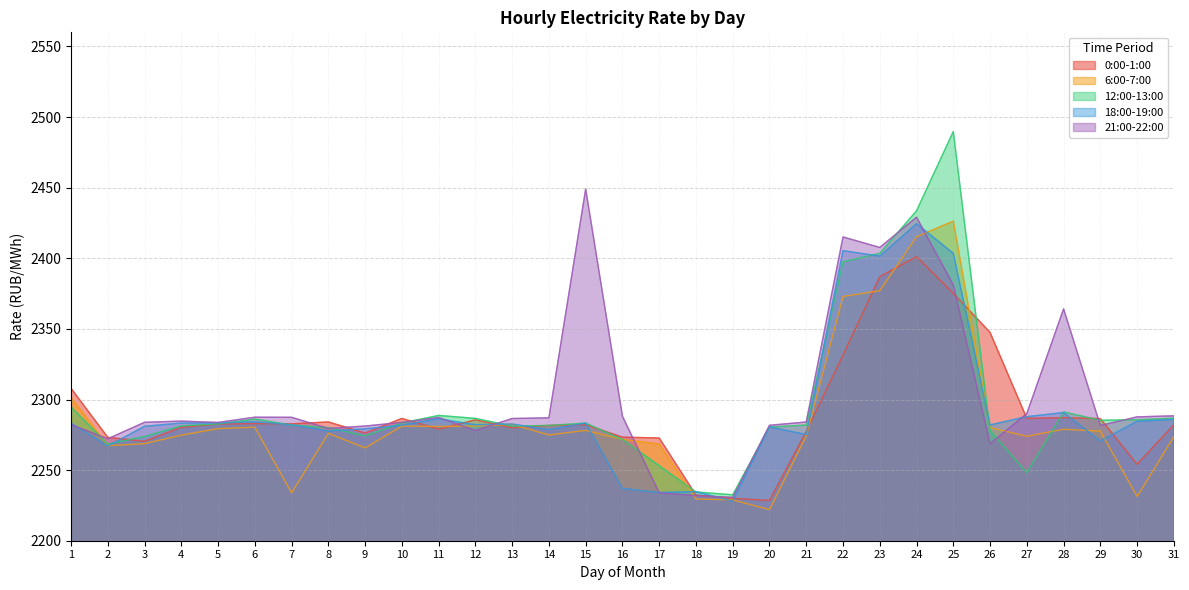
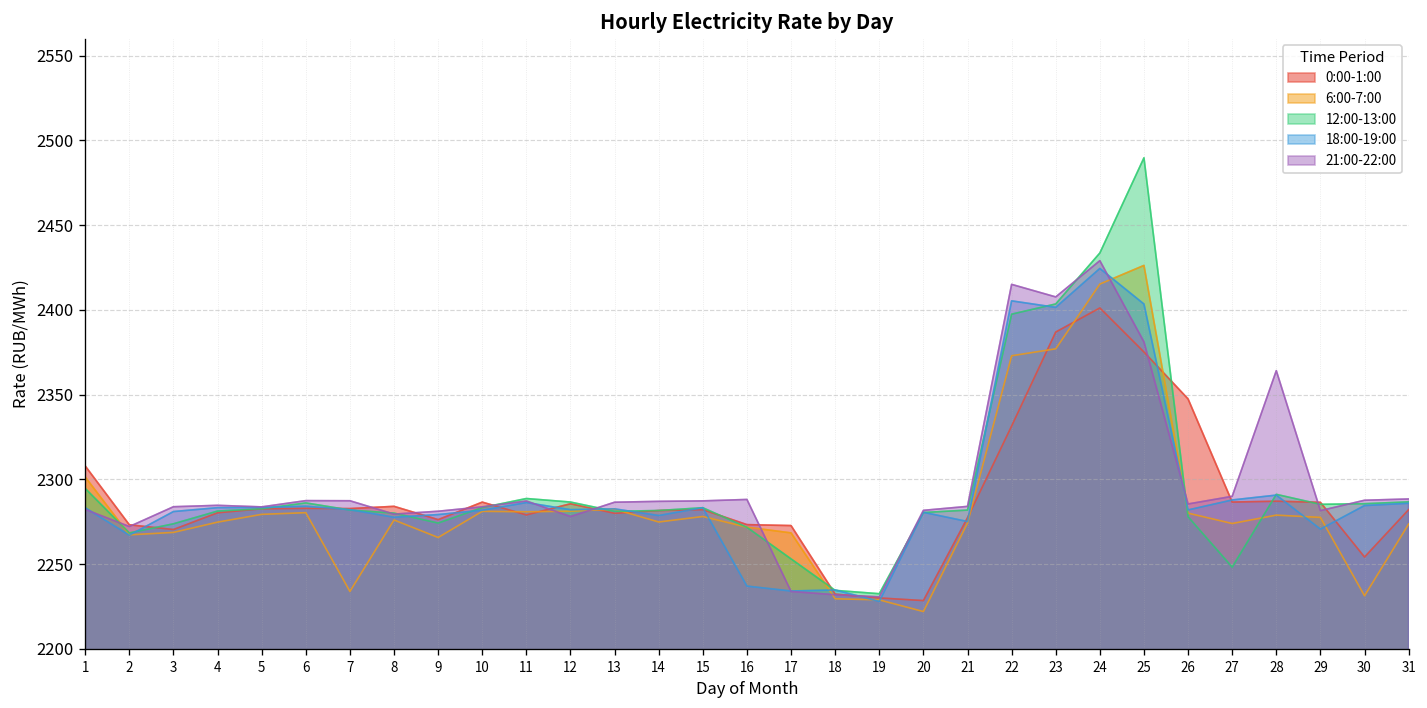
  {
    "0:00-1:00": {
      "1": 2308,
      "8": 2284,
      "9": 2276,
      "10": 2287,
      "11": 2279,
      "17": 2273,
      "20": 2228,
      "21": 2277,
      "22": 2331,
      "23": 2387,
      "24": 2401,
      "25": 2375,
      "26": 2347,
      "28": 2287,
      "30": 2254,
      "31": 2282
    },
    "6:00-7:00": {
      "1": 2301,
      "4": 2275,
      "5": 2279,
      "6": 2280,
      "7": 2234,
      "9": 2266,
      "11": 2281,
      "14": 2275,
      "15": 2278,
      "17": 2268,
      "18": 2230,
      "20": 2222,
      "22": 2373,
      "23": 2377,
      "24": 2415,
      "25": 2426,
      "26": 2280,
      "27": 2274,
      "28": 2279,
      "29": 2278,
      "30": 2231,
      "31": 2274
    },
    "12:00-13:00": {
      "1": 2295,
      "3": 2274,
      "9": 2274,
      "17": 2253,
      "19": 2233,
      "21": 2282,
      "22": 2398,
      "23": 2404,
      "24": 2434,
      "25": 2490,
      "26": 2278,
      "27": 2248
    },
    "18:00-19:00": {
      "3": 2281,
      "9": 2279,
      "14": 2279,
      "16": 2237,
      "22": 2405,
      "23": 2402,
      "24": 2424,
      "25": 2403,
      "26": 2282,
      "29": 2271
    },
    "21:00-22:00": {
      "3": 2284,
      "7": 2287,
      "9": 2281,
      "12": 2278,
      "13": 2287,
      "14": 2287,
-     "15": 2449,
+     "15": 2287,
      "16": 2288,
      "21": 2284,
      "22": 2415,
      "23": 2408,
      "24": 2429,
      "25": 2381,
-     "26": 2269,
+     "26": 2285,
      "27": 2290,
      "28": 2364,
      "29": 2282,
      "30": 2288
    }
  }
